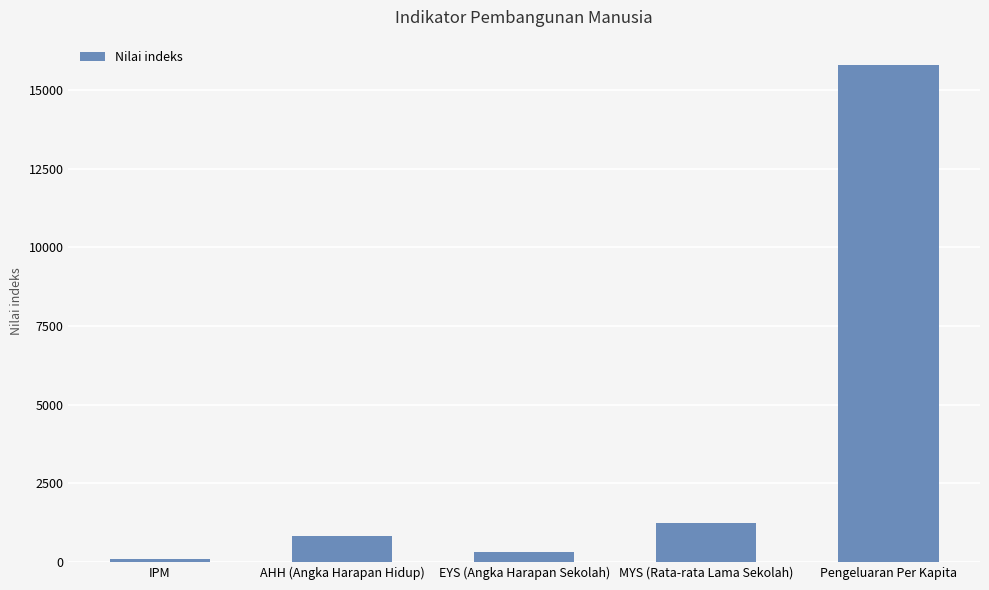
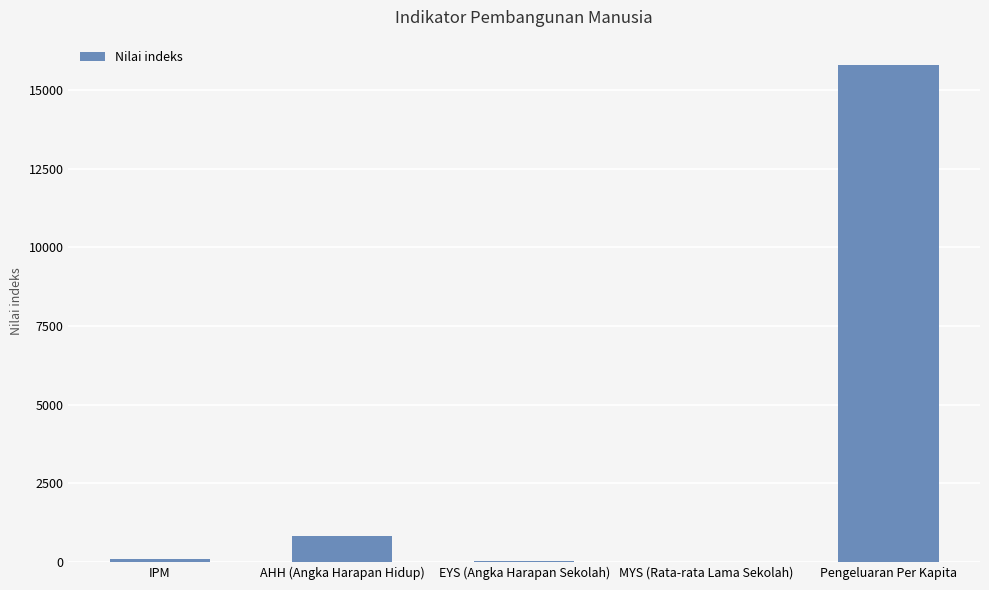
  {
    "IPM": 100,
    "AHH (Angka Harapan Hidup)": 800,
-   "EYS (Angka Harapan Sekolah)": 300,
-   "MYS (Rata-rata Lama Sekolah)": 1200,
+   "EYS (Angka Harapan Sekolah)": 0,
+   "MYS (Rata-rata Lama Sekolah)": 0,
    "Pengeluaran Per Kapita": 15800
  }
